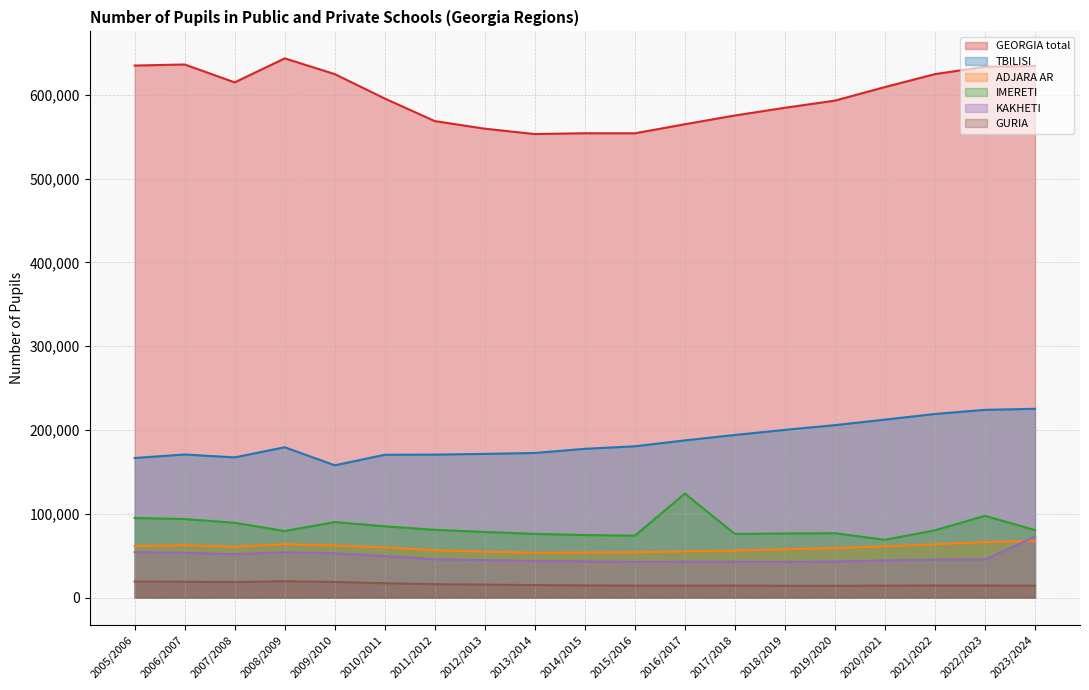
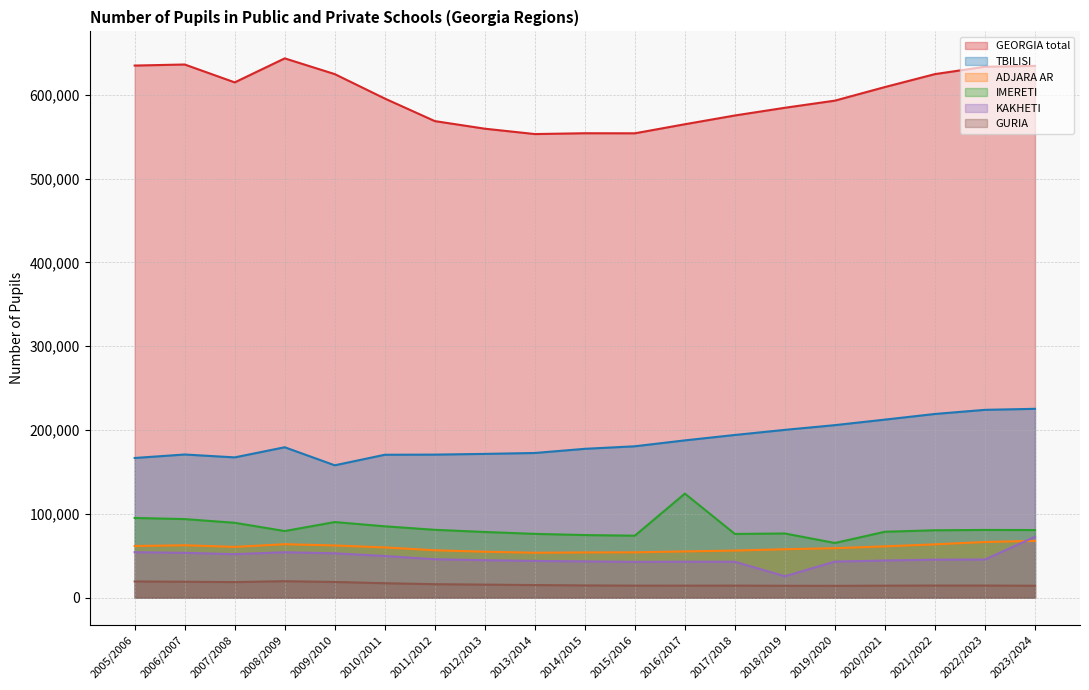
  {
    "TBILISI": {
      "2005/2006": "170,000",
      "2006/2007": "170,000",
      "2007/2008": "170,000",
      "2008/2009": "180,000",
      "2009/2010": "160,000",
      "2010/2011": "170,000",
      "2011/2012": "170,000",
      "2012/2013": "170,000",
      "2013/2014": "170,000",
      "2014/2015": "180,000",
      "2015/2016": "180,000",
      "2016/2017": "190,000",
      "2017/2018": "190,000",
      "2018/2019": "200,000",
      "2019/2020": "210,000",
      "2020/2021": "210,000",
      "2021/2022": "220,000",
      "2022/2023": "220,000",
      "2023/2024": "230,000"
    },
    "IMERETI": {
      "2005/2006": "100,000",
      "2006/2007": "90,000",
      "2007/2008": "90,000",
      "2008/2009": "80,000",
      "2009/2010": "90,000",
      "2010/2011": "90,000",
      "2011/2012": "80,000",
      "2012/2013": "80,000",
      "2013/2014": "80,000",
      "2014/2015": "70,000",
      "2015/2016": "70,000",
      "2016/2017": "120,000",
      "2017/2018": "80,000",
      "2018/2019": "80,000",
-     "2019/2020": "80,000",
-     "2020/2021": "70,000",
+     "2019/2020": "70,000",
+     "2020/2021": "80,000",
      "2021/2022": "80,000",
-     "2022/2023": "100,000",
+     "2022/2023": "80,000",
      "2023/2024": "80,000"
    },
    "KAKHETI": {
      "2005/2006": "50,000",
      "2006/2007": "50,000",
      "2007/2008": "50,000",
      "2008/2009": "50,000",
      "2009/2010": "50,000",
      "2010/2011": "50,000",
      "2011/2012": "50,000",
      "2012/2013": "40,000",
      "2013/2014": "40,000",
      "2014/2015": "40,000",
      "2015/2016": "40,000",
      "2016/2017": "40,000",
      "2017/2018": "40,000",
-     "2018/2019": "40,000",
+     "2018/2019": "30,000",
      "2019/2020": "40,000",
      "2020/2021": "40,000",
      "2021/2022": "50,000",
      "2022/2023": "50,000",
      "2023/2024": "70,000"
    }
  }
